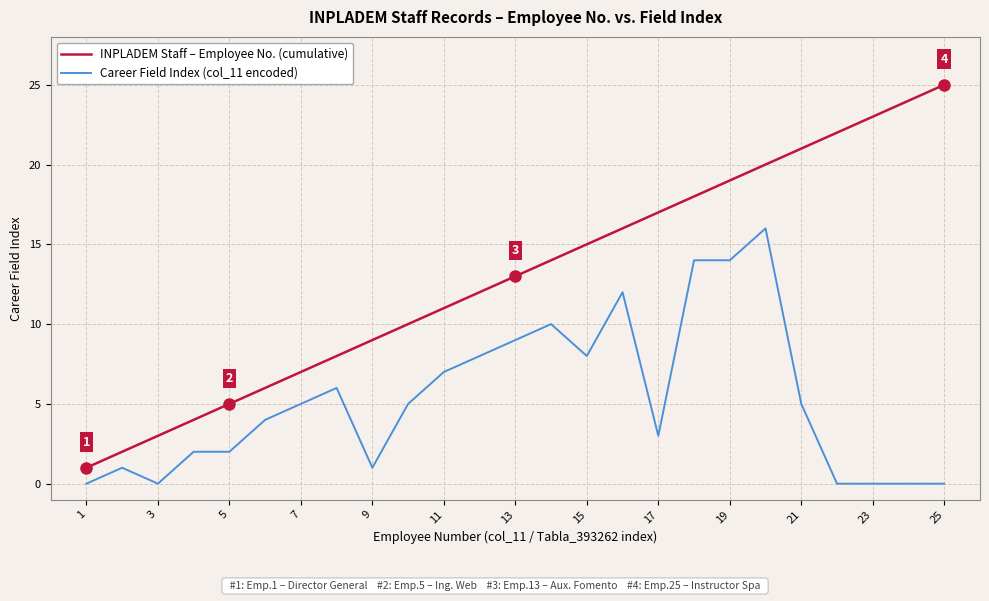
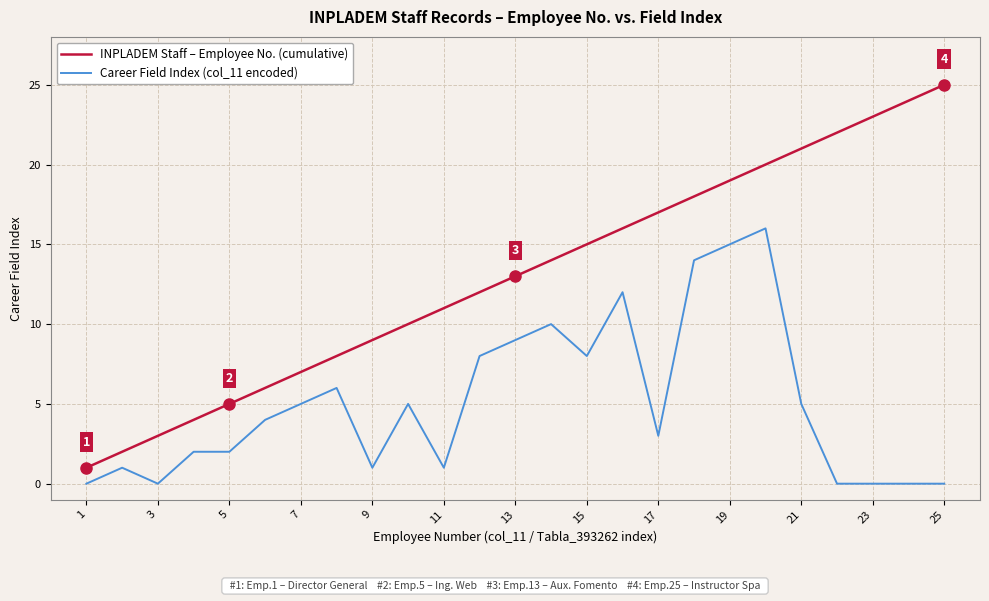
  {
    "Career Field Index (col_11 encoded)": {
      "1": 0,
      "3": 0,
      "5": 2,
      "7": 5,
      "9": 1,
-     "11": 7,
+     "11": 1,
      "13": 9,
      "15": 8,
      "17": 3,
-     "19": 14,
+     "19": 15,
      "21": 5,
      "23": 0,
      "25": 0
    }
  }
